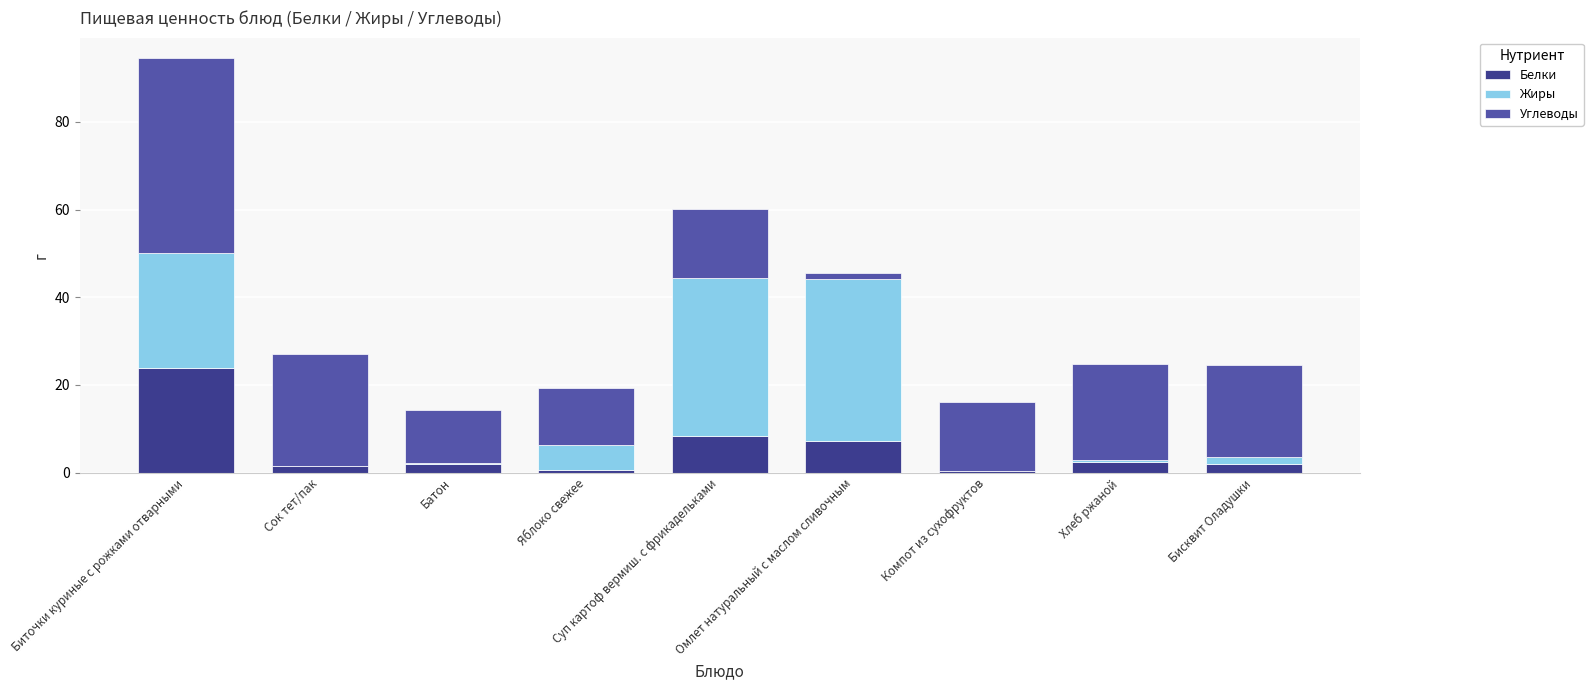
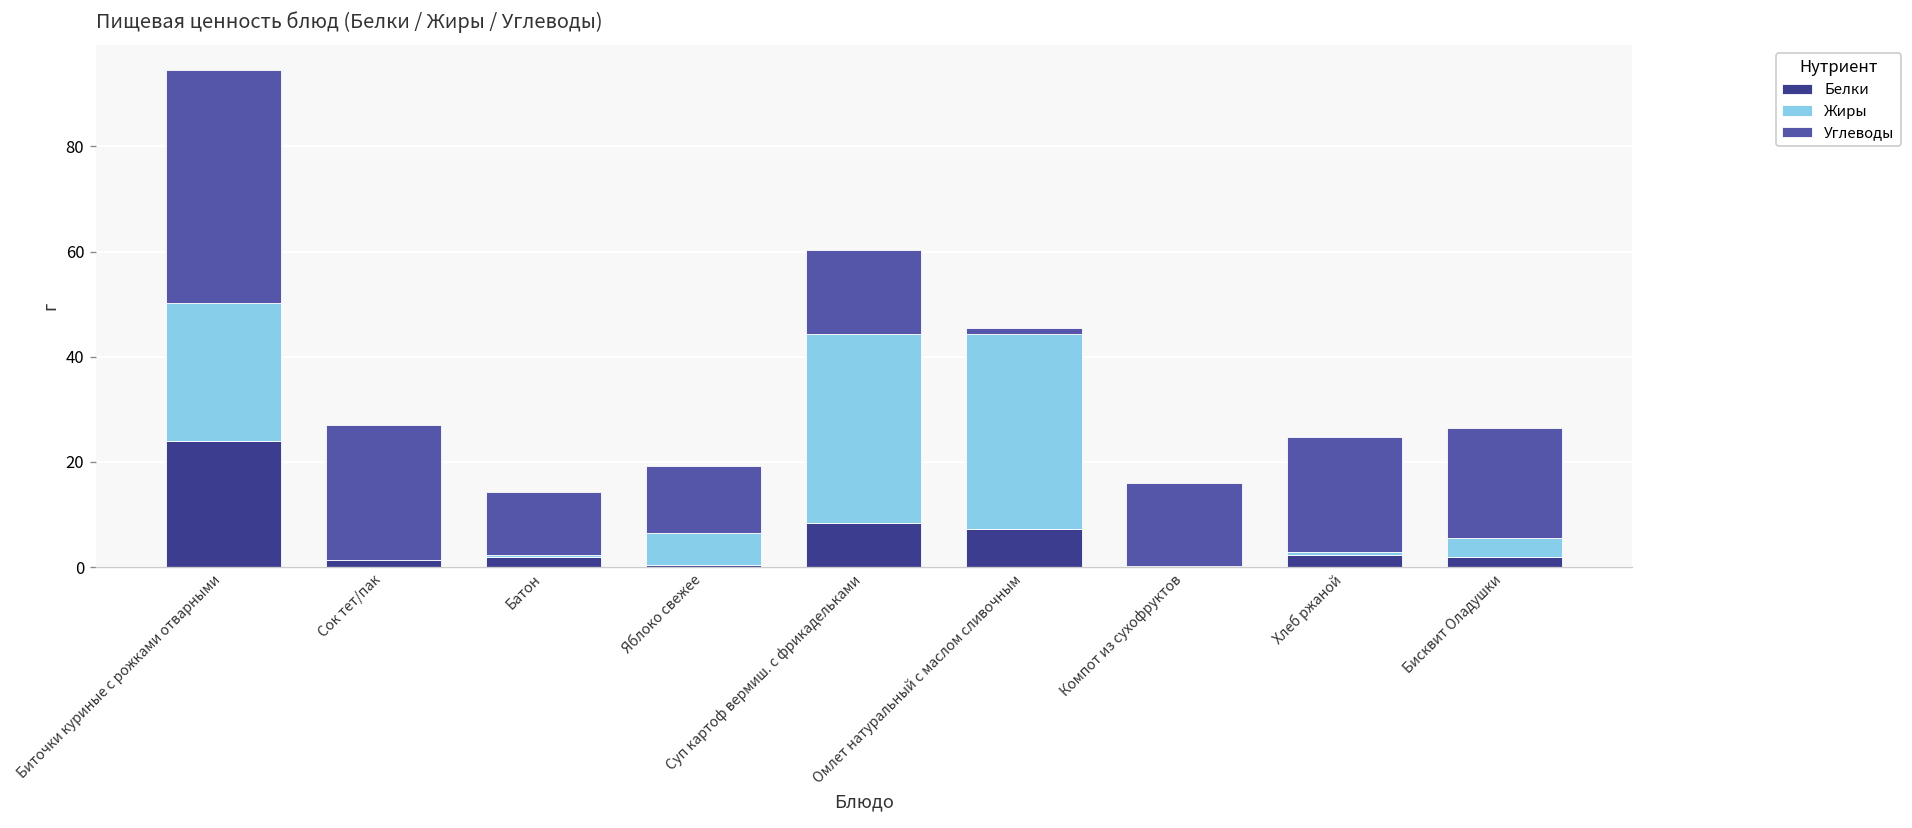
  {
    "Жиры": {
      "Биточки куриные с рожками отварными": 26,
      "Сок тет/пак": 0,
      "Яблоко свежее": 6,
      "Суп картоф вермиш. с фрикадельками": 36,
      "Омлет натуральный с маслом сливочным": 37,
      "Компот из сухофруктов": 0,
      "Хлеб ржаной": 1,
-     "Бисквит Оладушки": 2
+     "Бисквит Оладушки": 4
    }
  }
